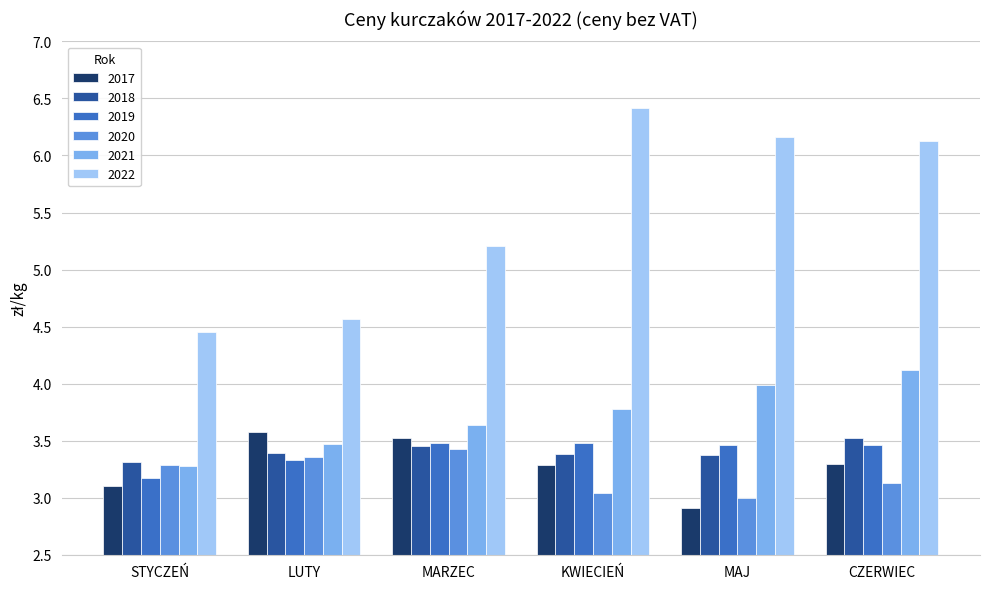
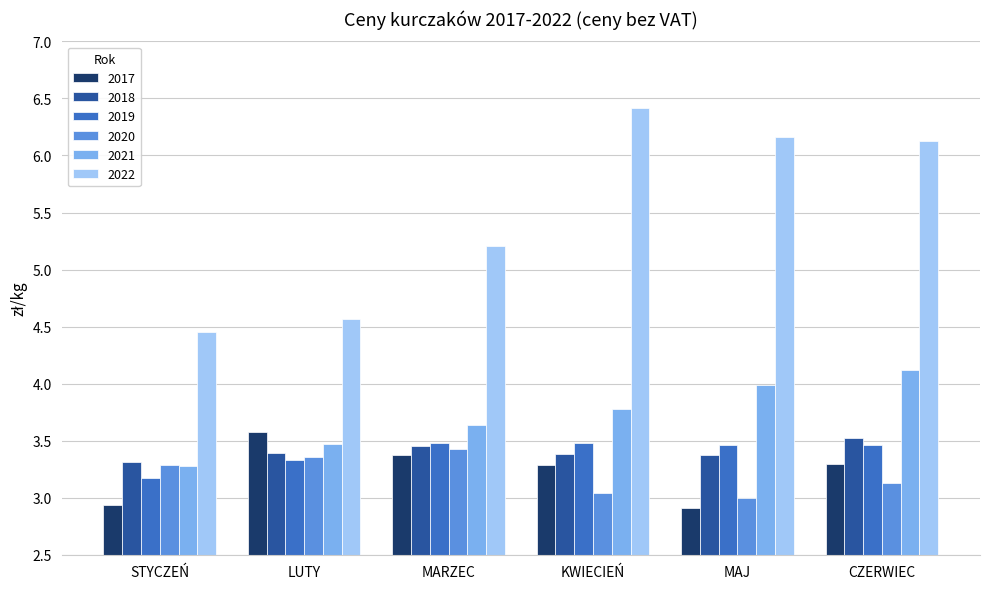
  {
    "2017": {
-     "STYCZEŃ": 3.11,
+     "STYCZEŃ": 2.94,
      "LUTY": 3.58,
-     "MARZEC": 3.52,
+     "MARZEC": 3.38,
      "KWIECIEŃ": 3.29,
      "MAJ": 2.91,
      "CZERWIEC": 3.30
    }
  }
